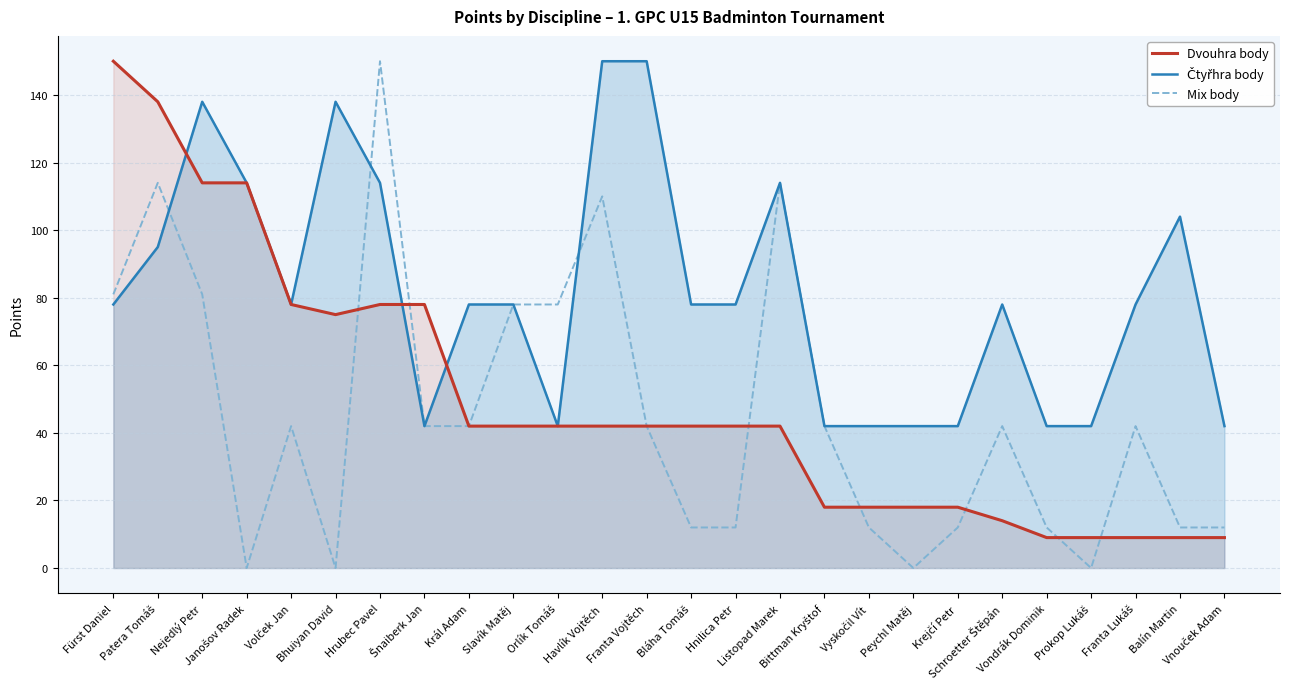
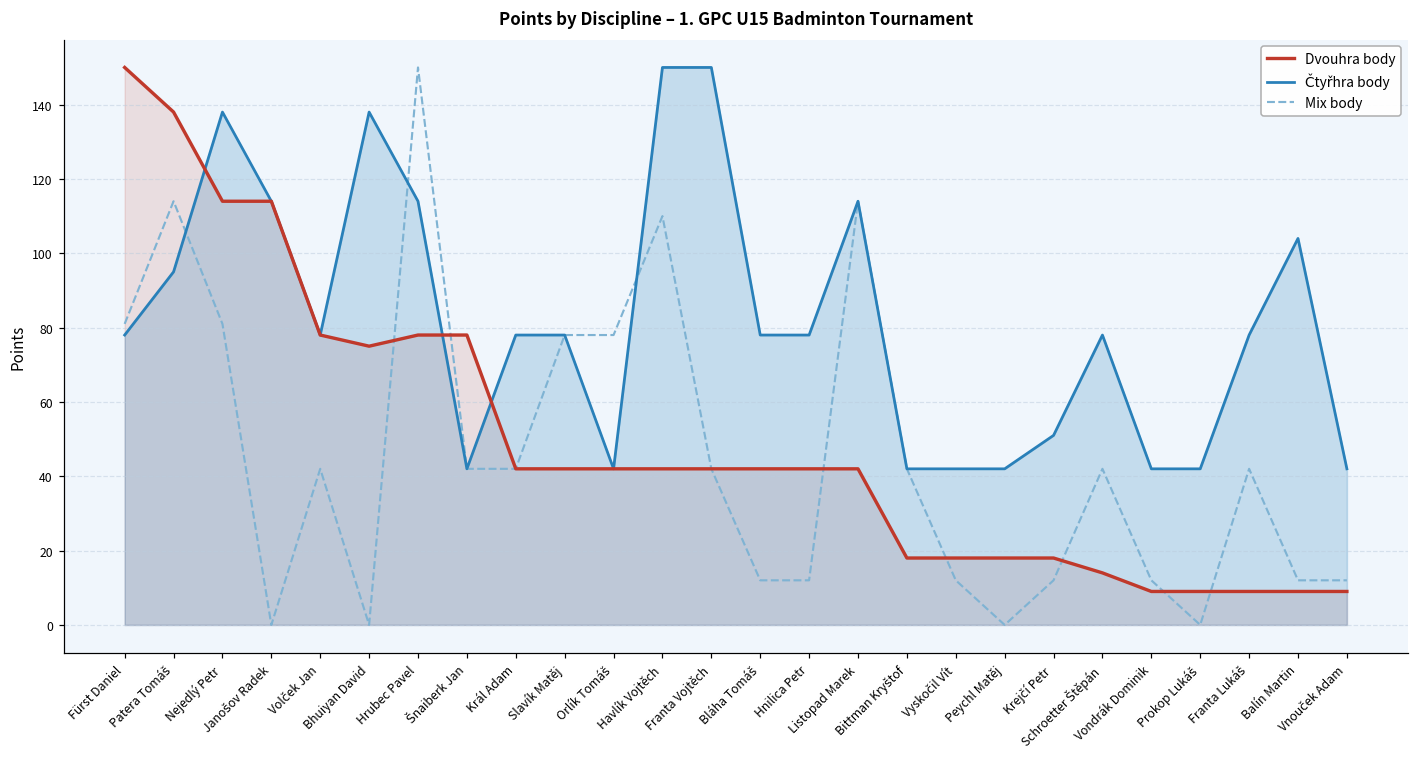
  {
    "Dvouhra body": {
      "Fürst Daniel": 150,
      "Patera Tomáš": 138,
      "Nejedlý Petr": 114,
      "Bhuiyan David": 75,
      "Hrubec Pavel": 78,
      "Šnaiberk Jan": 78,
      "Slavík Matěj": 42,
      "Havlík Vojtěch": 42,
      "Bláha Tomáš": 42,
      "Hnilica Petr": 42,
      "Listopad Marek": 42,
      "Bittman Kryštof": 18,
      "Vyskočil Vít": 18,
      "Peychl Matěj": 18,
      "Krejčí Petr": 18,
      "Schroetter Štěpán": 14,
      "Vondrák Dominik": 9,
      "Prokop Lukáš": 9,
      "Franta Lukáš": 9,
      "Balín Martin": 9,
      "Vnouček Adam": 9
    },
    "Čtyřhra body": {
      "Fürst Daniel": 78,
      "Patera Tomáš": 95,
      "Nejedlý Petr": 138,
      "Bhuiyan David": 138,
      "Hrubec Pavel": 114,
      "Král Adam": 78,
      "Havlík Vojtěch": 150,
      "Franta Vojtěch": 150,
      "Bláha Tomáš": 78,
      "Hnilica Petr": 78,
      "Vyskočil Vít": 42,
      "Peychl Matěj": 42,
-     "Krejčí Petr": 42,
+     "Krejčí Petr": 51,
      "Schroetter Štěpán": 78,
      "Vondrák Dominik": 42,
      "Prokop Lukáš": 42,
      "Franta Lukáš": 78,
      "Balín Martin": 104,
      "Vnouček Adam": 42
    },
    "Mix body": {
      "Fürst Daniel": 81,
      "Patera Tomáš": 114,
      "Nejedlý Petr": 81,
      "Janošov Radek": 0,
      "Volček Jan": 42,
      "Bhuiyan David": 0,
      "Hrubec Pavel": 150,
      "Orlík Tomáš": 78,
      "Havlík Vojtěch": 110,
      "Bláha Tomáš": 12,
      "Hnilica Petr": 12,
      "Vyskočil Vít": 12,
      "Peychl Matěj": 0,
      "Krejčí Petr": 12,
      "Schroetter Štěpán": 42,
      "Vondrák Dominik": 12,
      "Prokop Lukáš": 0,
      "Franta Lukáš": 42,
      "Balín Martin": 12,
      "Vnouček Adam": 12
    }
  }
